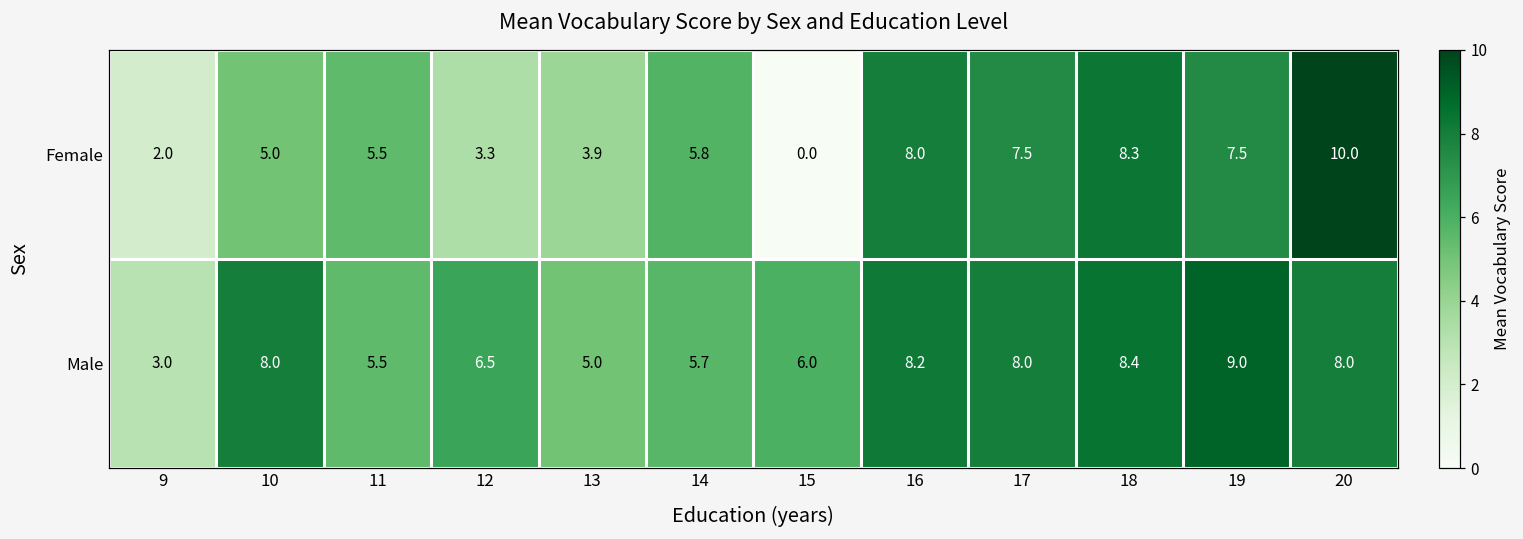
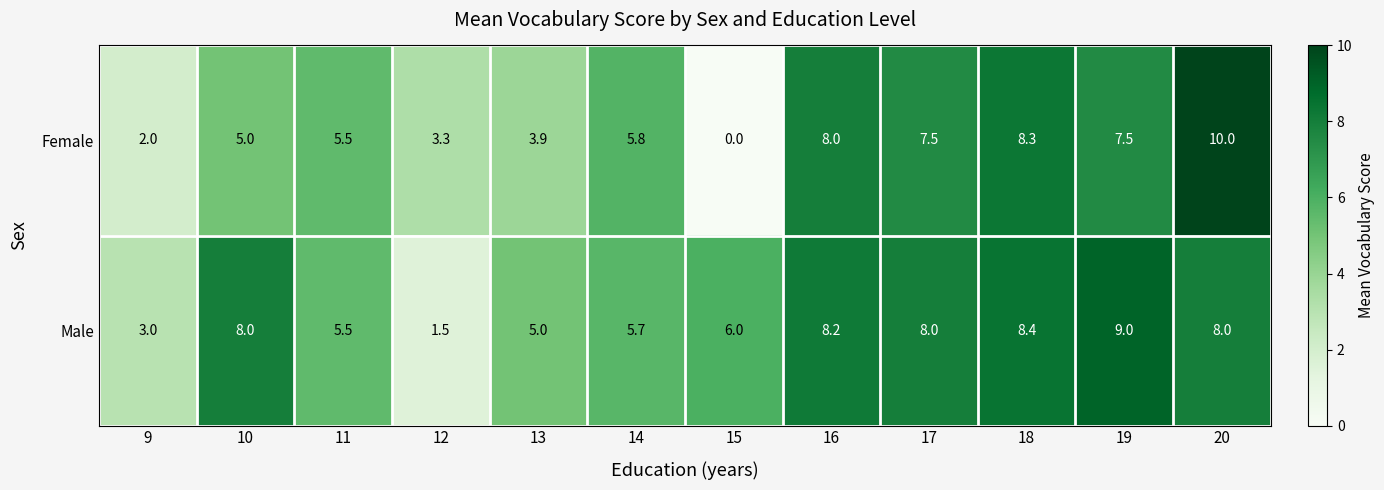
  {
    "Female": {
      "9": 2.0,
      "10": 5.0,
      "11": 5.5,
      "12": 3.3,
      "13": 3.9,
      "14": 5.8,
      "15": 0.0,
      "16": 8.0,
      "17": 7.5,
      "18": 8.3,
      "19": 7.5,
      "20": 10.0
    },
    "Male": {
      "9": 3.0,
      "10": 8.0,
      "11": 5.5,
-     "12": 6.5,
+     "12": 1.5,
      "13": 5.0,
      "14": 5.7,
      "15": 6.0,
      "16": 8.2,
      "17": 8.0,
      "18": 8.4,
      "19": 9.0,
      "20": 8.0
    }
  }
